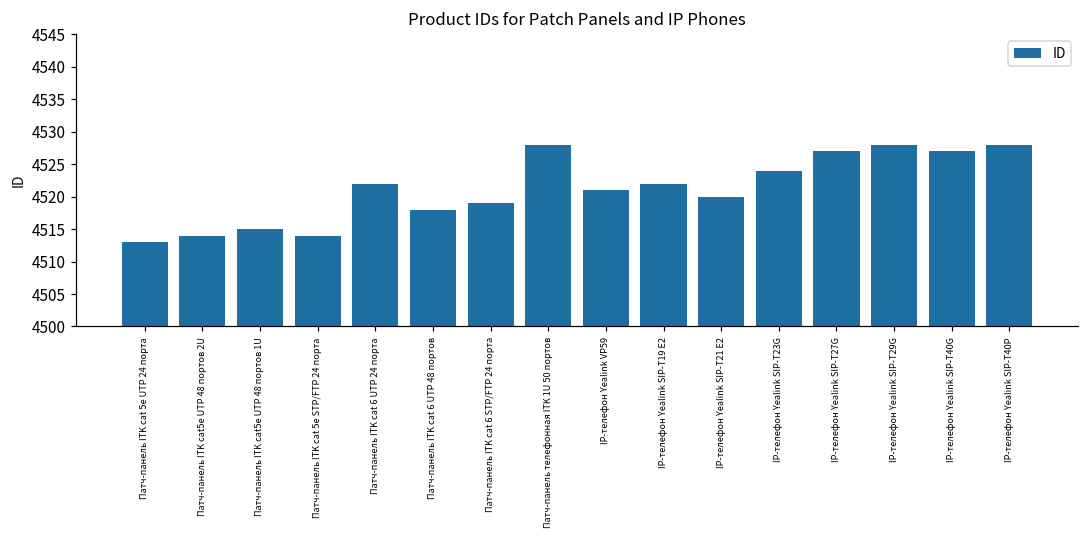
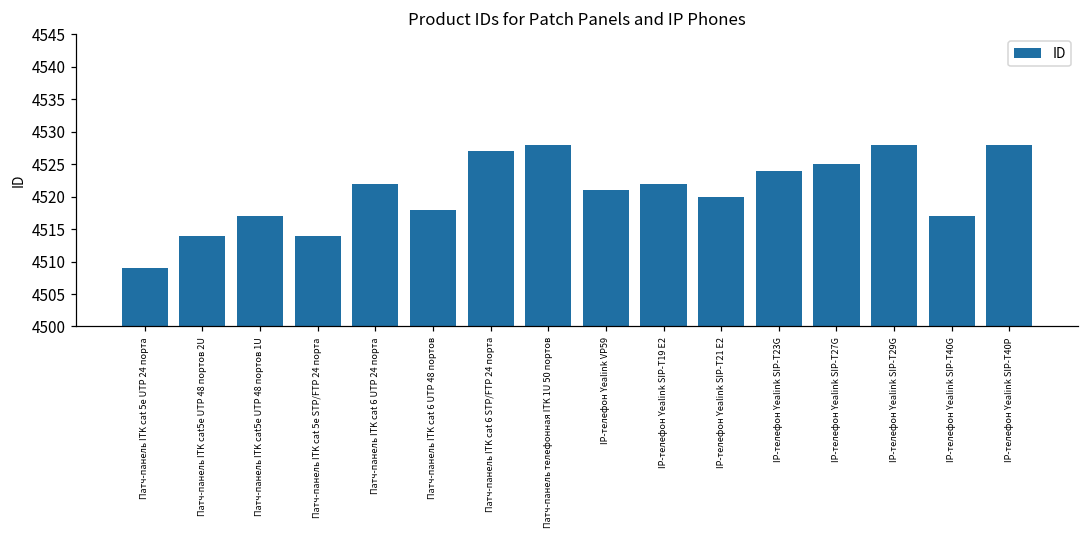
  {
-   "Патч-панель ITK cat 5e UTP 24 порта": 4513,
+   "Патч-панель ITK cat 5e UTP 24 порта": 4509,
    "Патч-панель ITK cat5e UTP 48 портов 2U": 4514,
-   "Патч-панель ITK cat5e UTP 48 портов 1U": 4515,
+   "Патч-панель ITK cat5e UTP 48 портов 1U": 4517,
    "Патч-панель ITK cat 5e STP/FTP 24 порта": 4514,
    "Патч-панель ITK cat 6 UTP 24 порта": 4522,
    "Патч-панель ITK cat 6 UTP 48 портов": 4518,
-   "Патч-панель ITK cat 6 STP/FTP 24 порта": 4519,
+   "Патч-панель ITK cat 6 STP/FTP 24 порта": 4527,
    "Патч-панель телефонная ITK 1U 50 портов": 4528,
    "IP-телефон Yealink VP59": 4521,
    "IP-телефон Yealink SIP-T19 E2": 4522,
    "IP-телефон Yealink SIP-T21 E2": 4520,
    "IP-телефон Yealink SIP-T23G": 4524,
-   "IP-телефон Yealink SIP-T27G": 4527,
+   "IP-телефон Yealink SIP-T27G": 4525,
    "IP-телефон Yealink SIP-T29G": 4528,
-   "IP-телефон Yealink SIP-T40G": 4527,
+   "IP-телефон Yealink SIP-T40G": 4517,
    "IP-телефон Yealink SIP-T40P": 4528
  }
